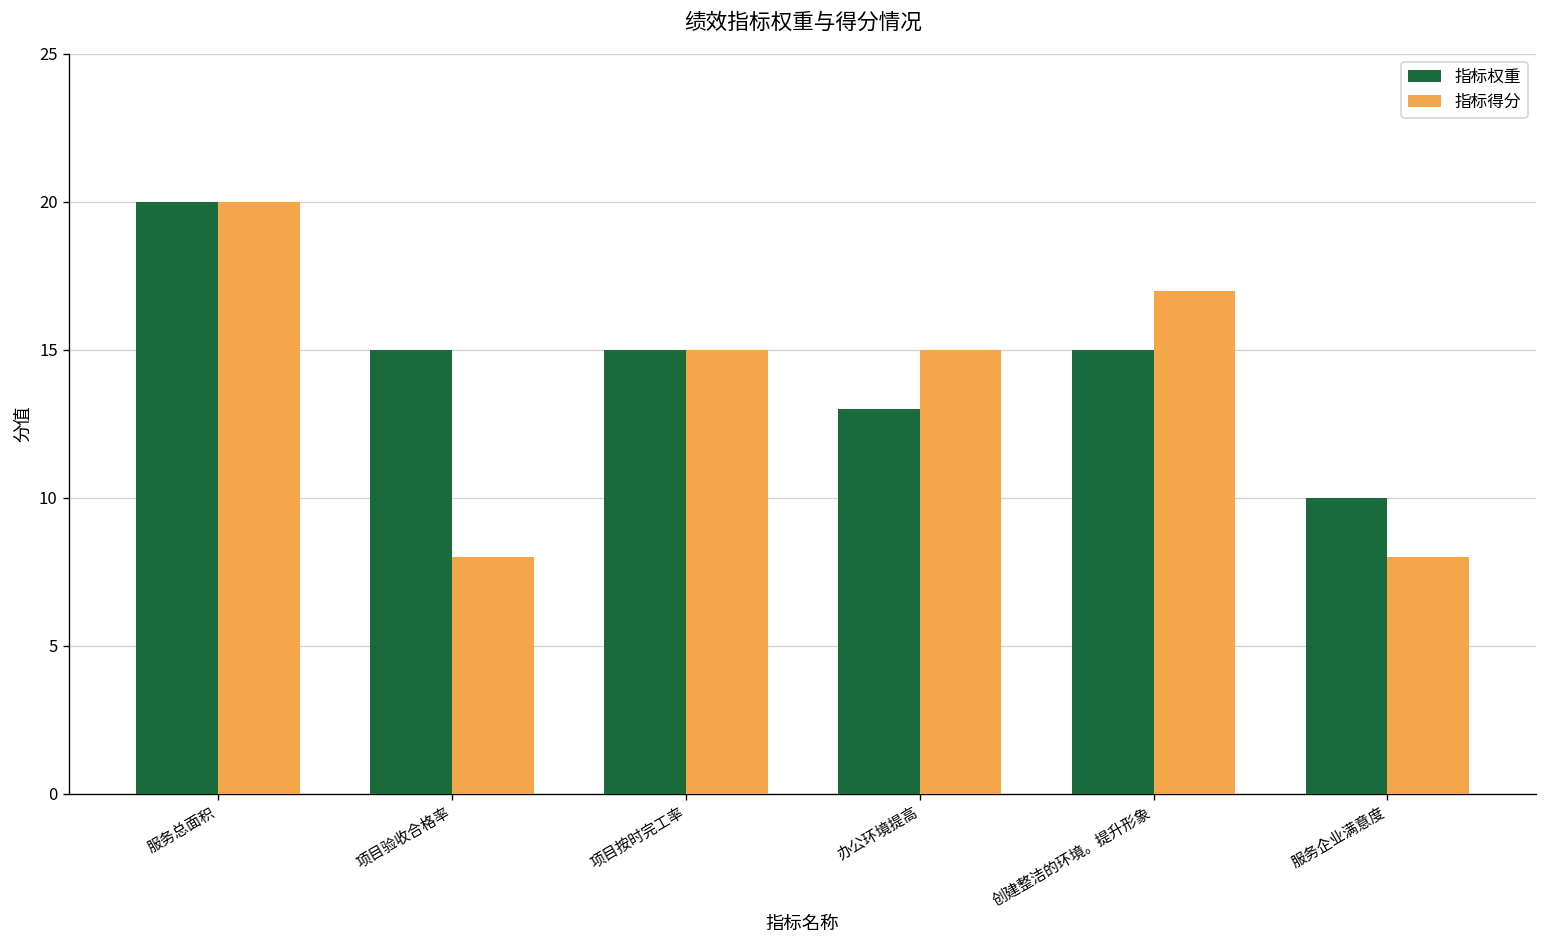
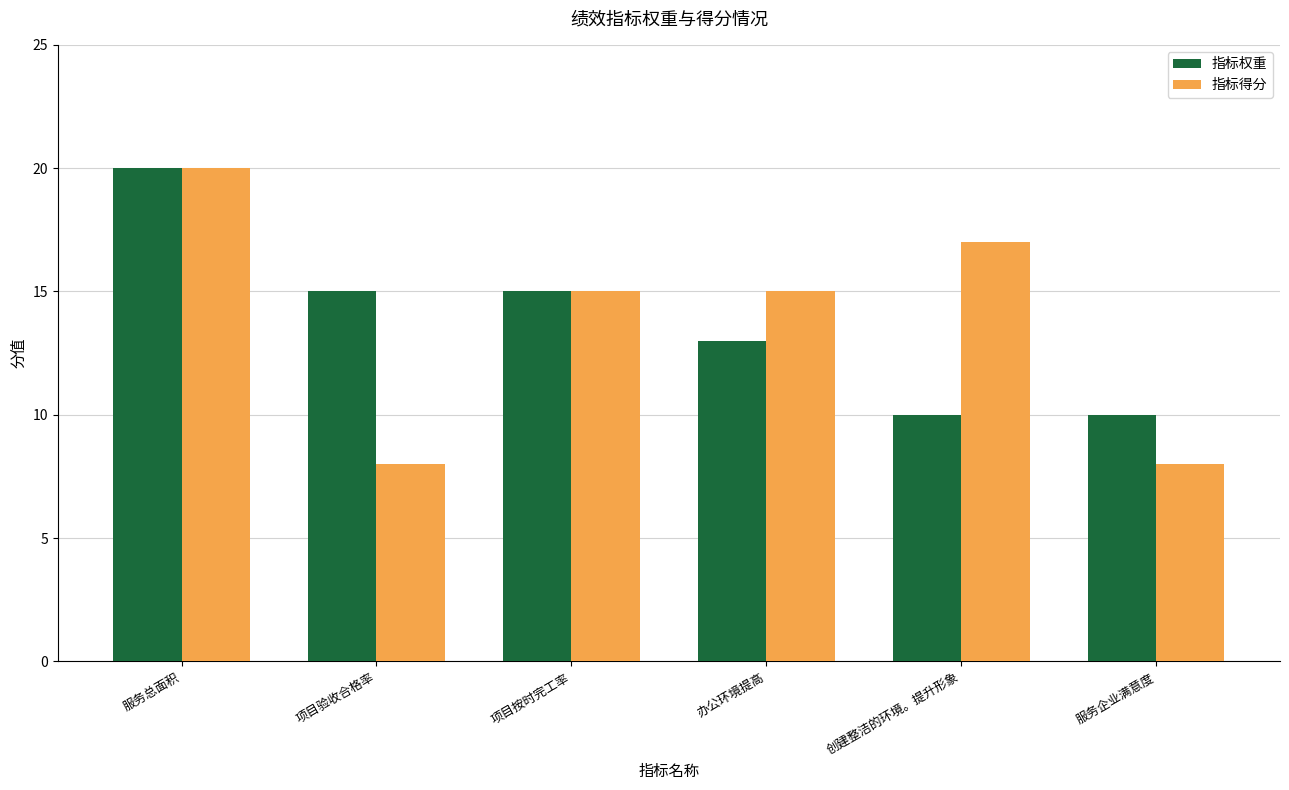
  {
    "指标权重": {
      "服务总面积": 20,
      "项目验收合格率": 15,
      "项目按时完工率": 15,
      "办公环境提高": 13,
-     "创建整洁的环境。提升形象": 15,
+     "创建整洁的环境。提升形象": 10,
      "服务企业满意度": 10
    },
    "指标得分": {
      "服务总面积": 20,
      "项目验收合格率": 8,
      "项目按时完工率": 15,
      "办公环境提高": 15,
      "创建整洁的环境。提升形象": 17,
      "服务企业满意度": 8
    }
  }
